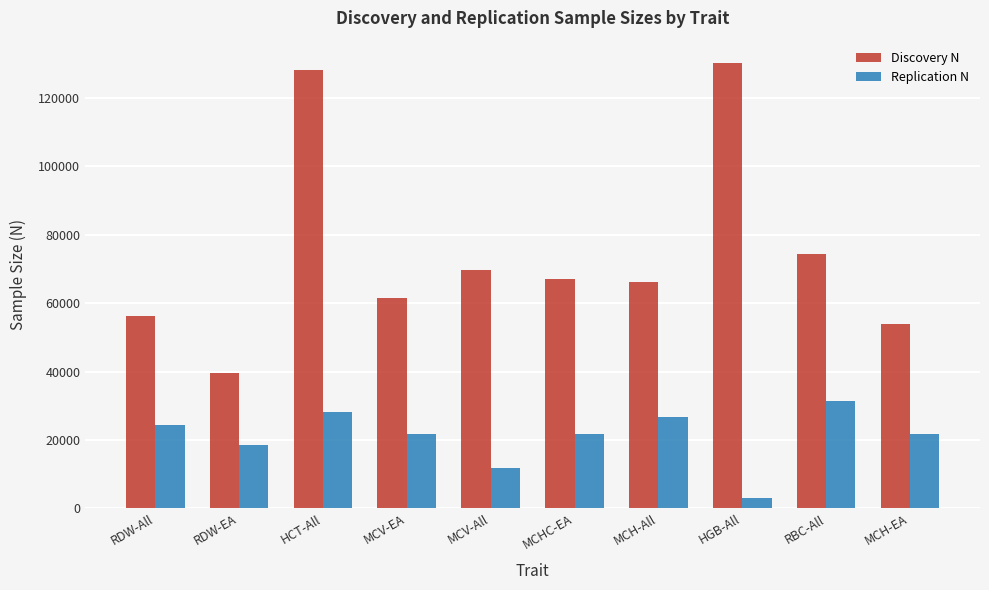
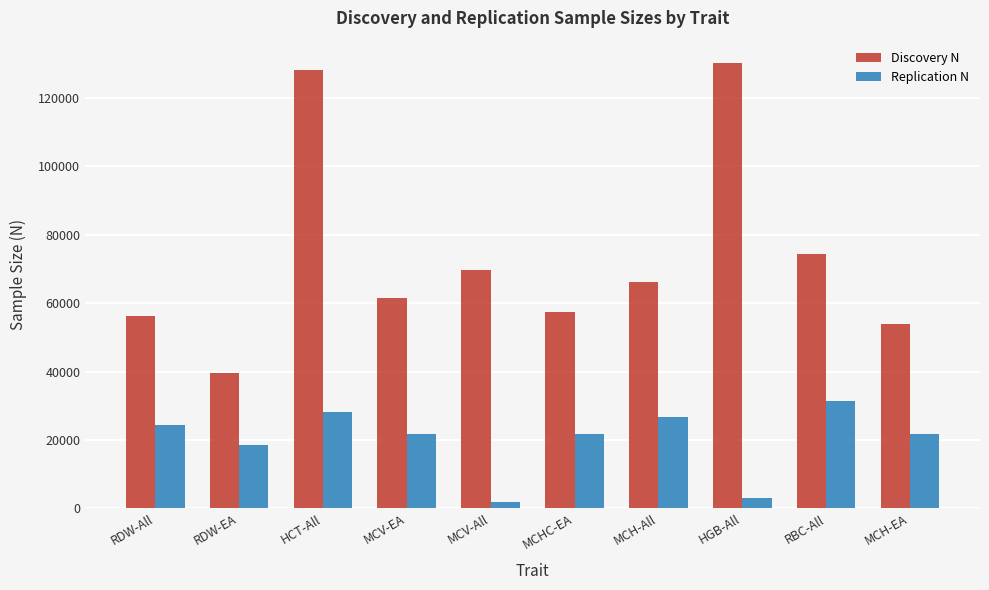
  {
    "Discovery N": {
      "RDW-All": 56000,
      "RDW-EA": 40000,
      "HCT-All": 128000,
      "MCV-EA": 61000,
      "MCV-All": 70000,
-     "MCHC-EA": 67000,
+     "MCHC-EA": 58000,
      "MCH-All": 66000,
      "HGB-All": 130000,
      "RBC-All": 74000,
      "MCH-EA": 54000
    },
    "Replication N": {
      "RDW-All": 24000,
      "RDW-EA": 18000,
      "HCT-All": 28000,
      "MCV-EA": 22000,
-     "MCV-All": 12000,
+     "MCV-All": 2000,
      "MCHC-EA": 22000,
      "MCH-All": 27000,
      "HGB-All": 3000,
      "RBC-All": 31000,
      "MCH-EA": 22000
    }
  }
